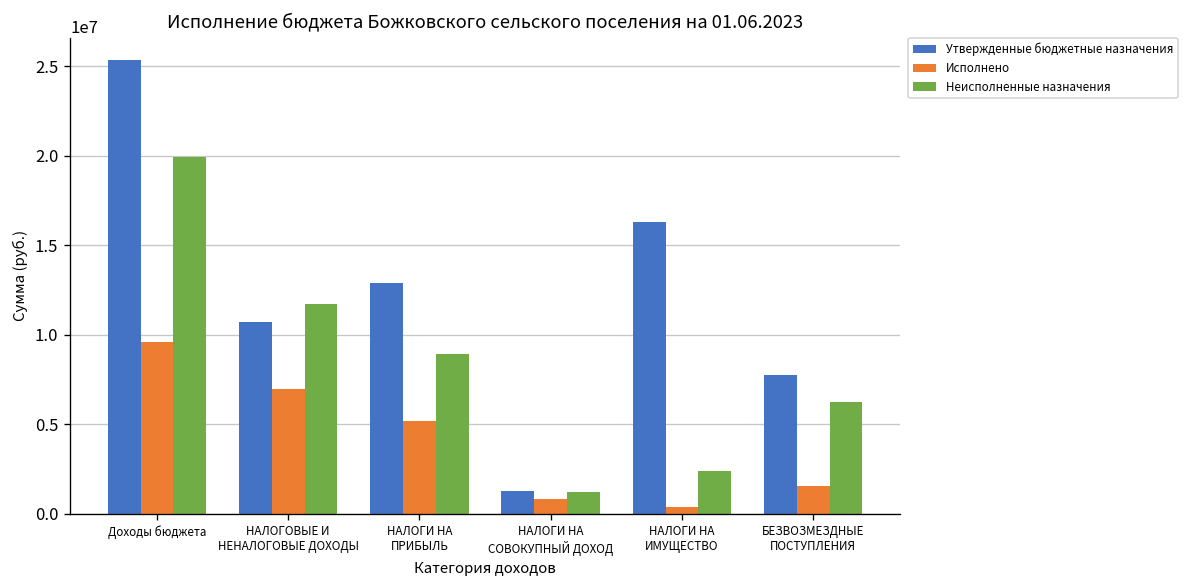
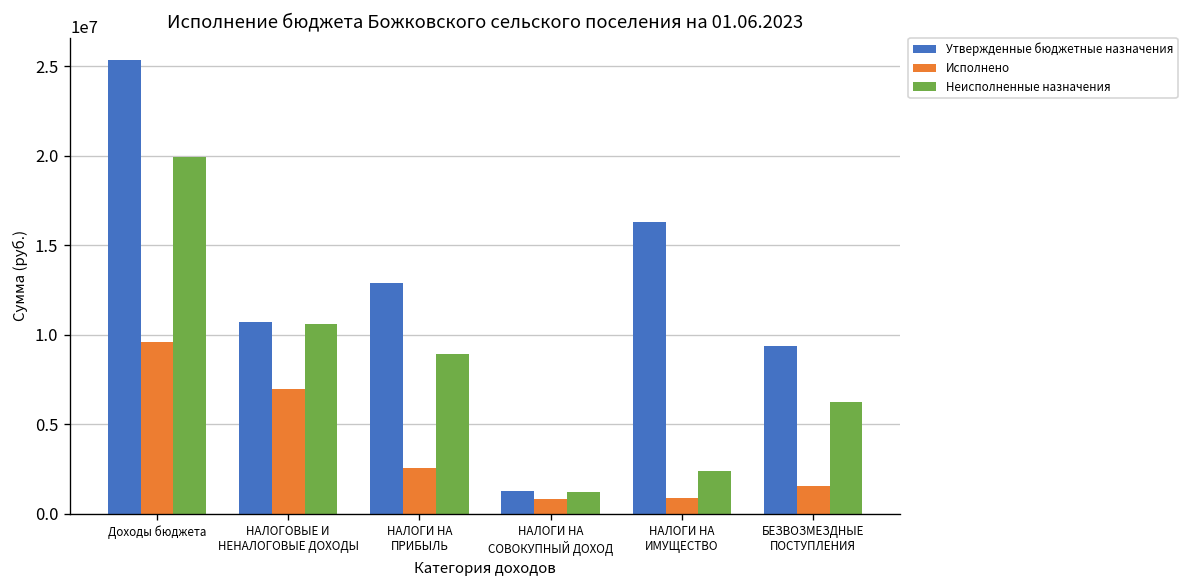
  {
    "Утвержденные бюджетные назначения": {
      "Доходы бюджета": 25300000,
      "НАЛОГОВЫЕ И НЕНАЛОГОВЫЕ ДОХОДЫ": 10700000,
      "НАЛОГИ НА ПРИБЫЛЬ": 12900000,
      "НАЛОГИ НА СОВОКУПНЫЙ ДОХОД": 1300000,
      "НАЛОГИ НА ИМУЩЕСТВО": 16300000,
-     "БЕЗВОЗМЕЗДНЫЕ ПОСТУПЛЕНИЯ": 7800000
+     "БЕЗВОЗМЕЗДНЫЕ ПОСТУПЛЕНИЯ": 9400000
    },
    "Исполнено": {
      "Доходы бюджета": 9600000,
      "НАЛОГОВЫЕ И НЕНАЛОГОВЫЕ ДОХОДЫ": 7000000,
-     "НАЛОГИ НА ПРИБЫЛЬ": 5200000,
+     "НАЛОГИ НА ПРИБЫЛЬ": 2600000,
      "НАЛОГИ НА СОВОКУПНЫЙ ДОХОД": 800000,
-     "НАЛОГИ НА ИМУЩЕСТВО": 300000,
+     "НАЛОГИ НА ИМУЩЕСТВО": 900000,
      "БЕЗВОЗМЕЗДНЫЕ ПОСТУПЛЕНИЯ": 1500000
    },
    "Неисполненные назначения": {
      "Доходы бюджета": 19900000,
-     "НАЛОГОВЫЕ И НЕНАЛОГОВЫЕ ДОХОДЫ": 11700000,
+     "НАЛОГОВЫЕ И НЕНАЛОГОВЫЕ ДОХОДЫ": 10600000,
      "НАЛОГИ НА ПРИБЫЛЬ": 8900000,
      "НАЛОГИ НА СОВОКУПНЫЙ ДОХОД": 1200000,
      "НАЛОГИ НА ИМУЩЕСТВО": 2400000,
      "БЕЗВОЗМЕЗДНЫЕ ПОСТУПЛЕНИЯ": 6200000
    }
  }
